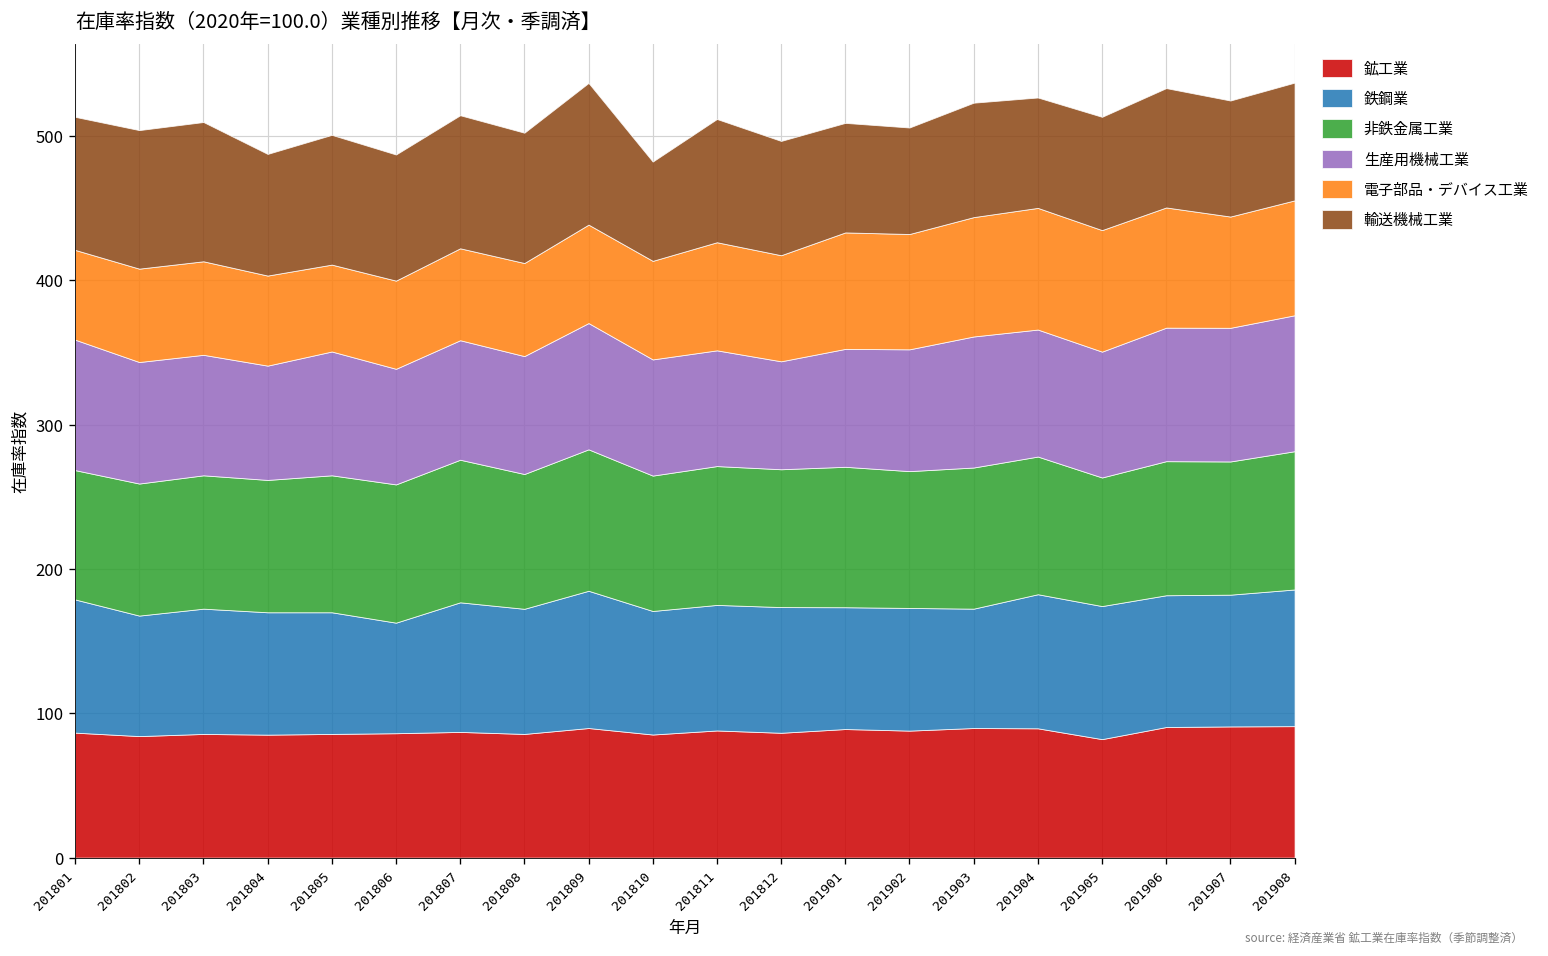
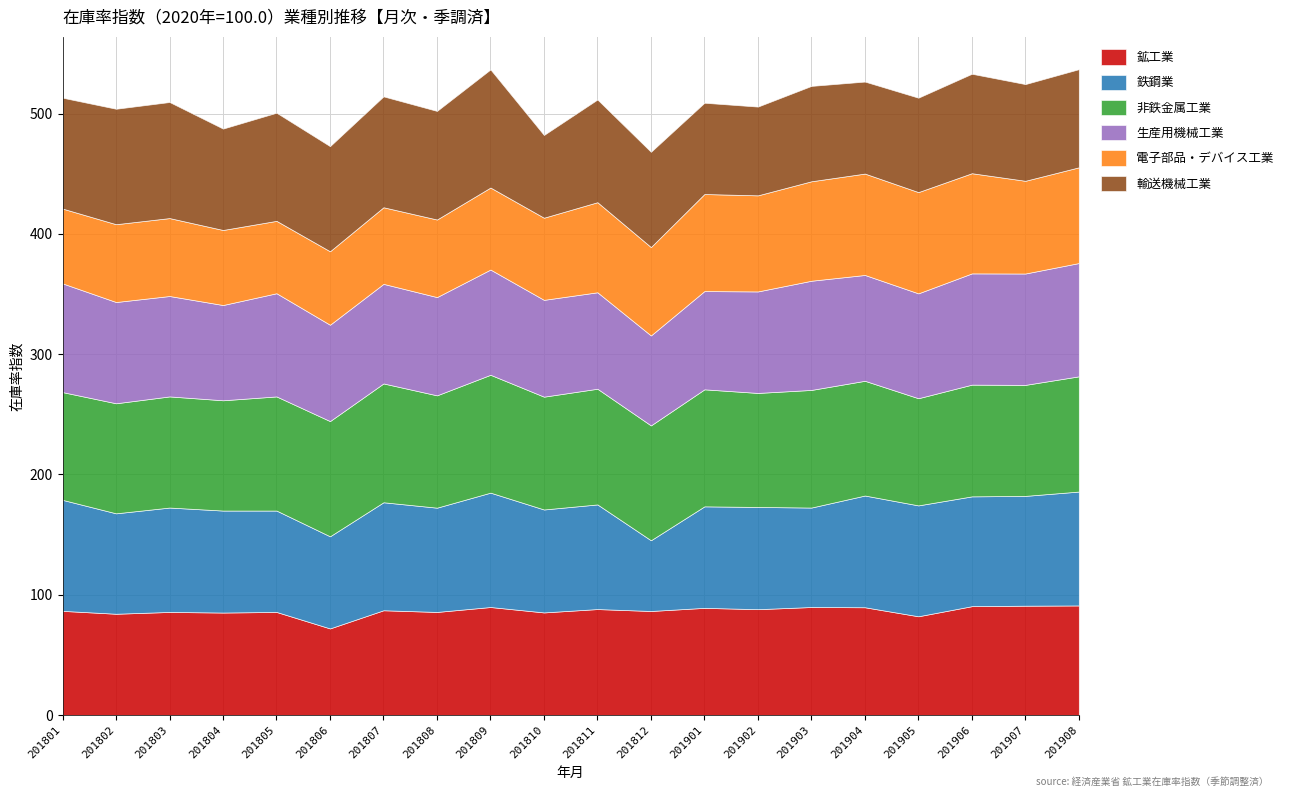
  {
    "鉱工業": {
      "201801": 87,
      "201802": 84,
      "201803": 86,
      "201804": 85,
      "201805": 86,
-     "201806": 86,
+     "201806": 72,
      "201807": 87,
      "201808": 86,
      "201809": 90,
      "201810": 85,
      "201811": 88,
      "201812": 87,
      "201901": 89,
      "201902": 88,
      "201903": 90,
      "201904": 90,
      "201905": 82,
      "201906": 91,
      "201907": 91,
      "201908": 91
    },
    "鉄鋼業": {
      "201801": 92,
      "201802": 83,
      "201803": 87,
      "201804": 85,
      "201805": 84,
      "201806": 77,
      "201807": 90,
      "201808": 87,
      "201809": 95,
      "201810": 86,
      "201811": 87,
-     "201812": 87,
+     "201812": 59,
      "201901": 84,
      "201902": 85,
      "201903": 83,
      "201904": 93,
      "201905": 92,
      "201906": 91,
      "201907": 91,
      "201908": 95
    },
    "非鉄金属工業": {
      "201801": 90,
      "201802": 92,
      "201803": 92,
      "201804": 92,
      "201805": 95,
      "201806": 96,
      "201807": 99,
      "201808": 93,
      "201809": 98,
      "201810": 94,
      "201811": 96,
      "201812": 96,
      "201901": 97,
      "201902": 95,
      "201903": 98,
      "201904": 95,
      "201905": 89,
      "201906": 93,
      "201907": 92,
      "201908": 96
    },
    "生産用機械工業": {
      "201801": 90,
      "201802": 84,
      "201803": 84,
      "201804": 79,
      "201805": 86,
      "201806": 80,
      "201807": 83,
      "201808": 82,
      "201809": 88,
      "201810": 81,
      "201811": 80,
      "201812": 75,
      "201901": 82,
      "201902": 84,
      "201903": 91,
      "201904": 88,
      "201905": 87,
      "201906": 93,
      "201907": 93,
      "201908": 94
    },
    "電子部品・デバイス工業": {
      "201801": 62,
      "201802": 65,
      "201803": 65,
      "201804": 62,
      "201805": 60,
      "201806": 61,
      "201807": 64,
      "201808": 65,
      "201809": 68,
      "201810": 68,
      "201811": 75,
      "201812": 74,
      "201901": 81,
      "201902": 80,
      "201903": 83,
      "201904": 84,
      "201905": 84,
      "201906": 83,
      "201907": 77,
      "201908": 80
    },
    "輸送機械工業": {
      "201801": 92,
      "201802": 96,
      "201803": 97,
      "201804": 84,
      "201805": 90,
      "201806": 87,
      "201807": 92,
      "201808": 90,
      "201809": 98,
      "201810": 69,
      "201811": 85,
      "201812": 79,
      "201901": 76,
      "201902": 74,
      "201903": 79,
      "201904": 77,
      "201905": 79,
      "201906": 83,
      "201907": 80,
      "201908": 82
    }
  }
